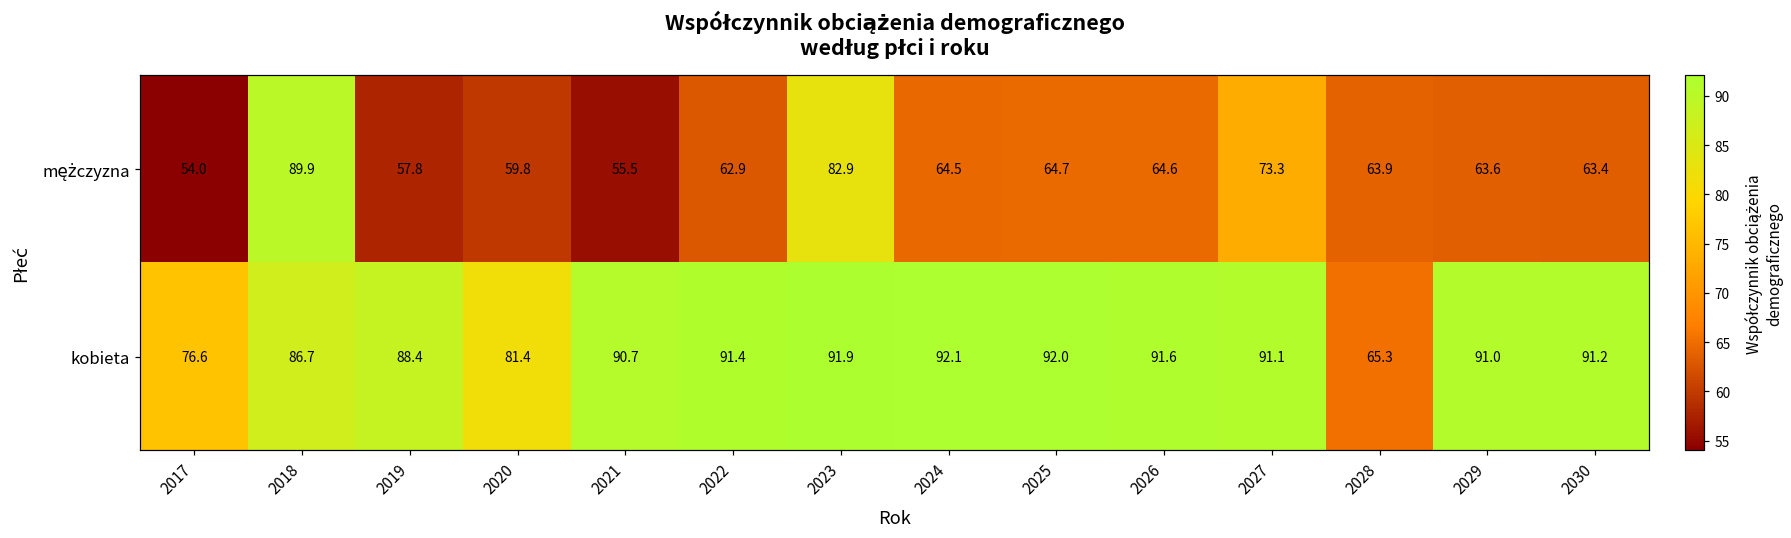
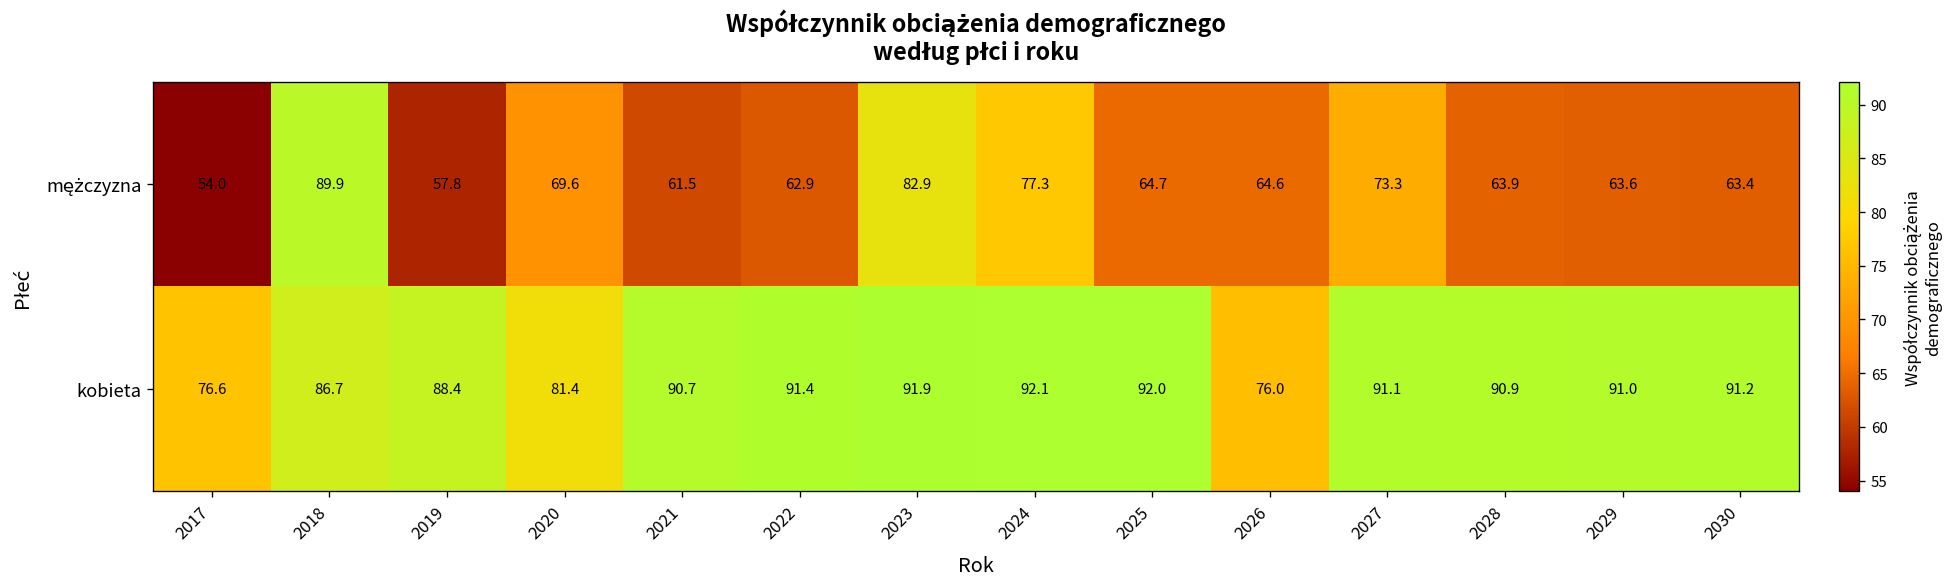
  {
    "mężczyzna": {
      "2017": 54.0,
      "2018": 89.9,
      "2019": 57.8,
-     "2020": 59.8,
-     "2021": 55.5,
+     "2020": 69.6,
+     "2021": 61.5,
      "2022": 62.9,
      "2023": 82.9,
-     "2024": 64.5,
+     "2024": 77.3,
      "2025": 64.7,
      "2026": 64.6,
      "2027": 73.3,
      "2028": 63.9,
      "2029": 63.6,
      "2030": 63.4
    },
    "kobieta": {
      "2017": 76.6,
      "2018": 86.7,
      "2019": 88.4,
      "2020": 81.4,
      "2021": 90.7,
      "2022": 91.4,
      "2023": 91.9,
      "2024": 92.1,
      "2025": 92.0,
-     "2026": 91.6,
+     "2026": 76.0,
      "2027": 91.1,
-     "2028": 65.3,
+     "2028": 90.9,
      "2029": 91.0,
      "2030": 91.2
    }
  }
